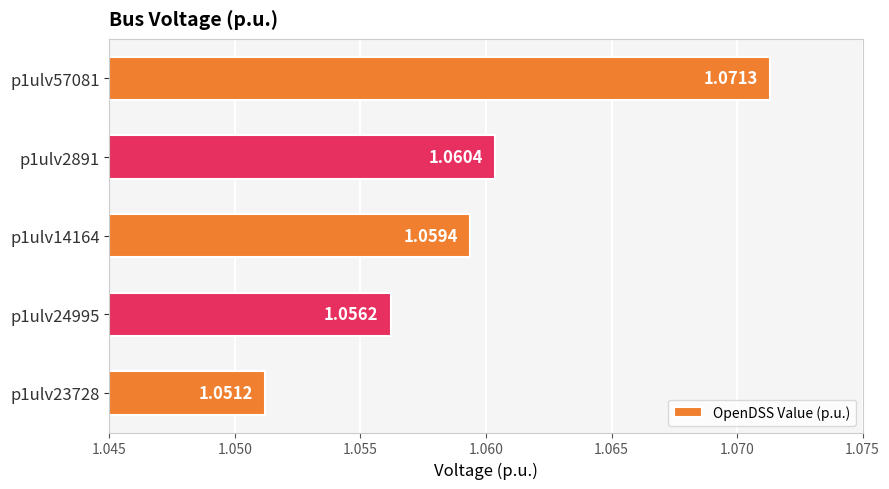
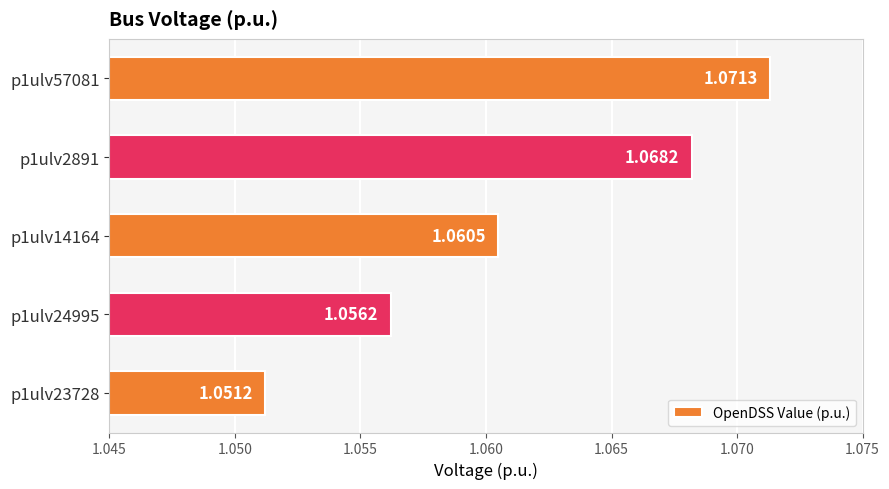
  {
    "p1ulv57081": 1.0713,
-   "p1ulv2891": 1.0604,
-   "p1ulv14164": 1.0594,
+   "p1ulv2891": 1.0682,
+   "p1ulv14164": 1.0605,
    "p1ulv24995": 1.0562,
    "p1ulv23728": 1.0512
  }
